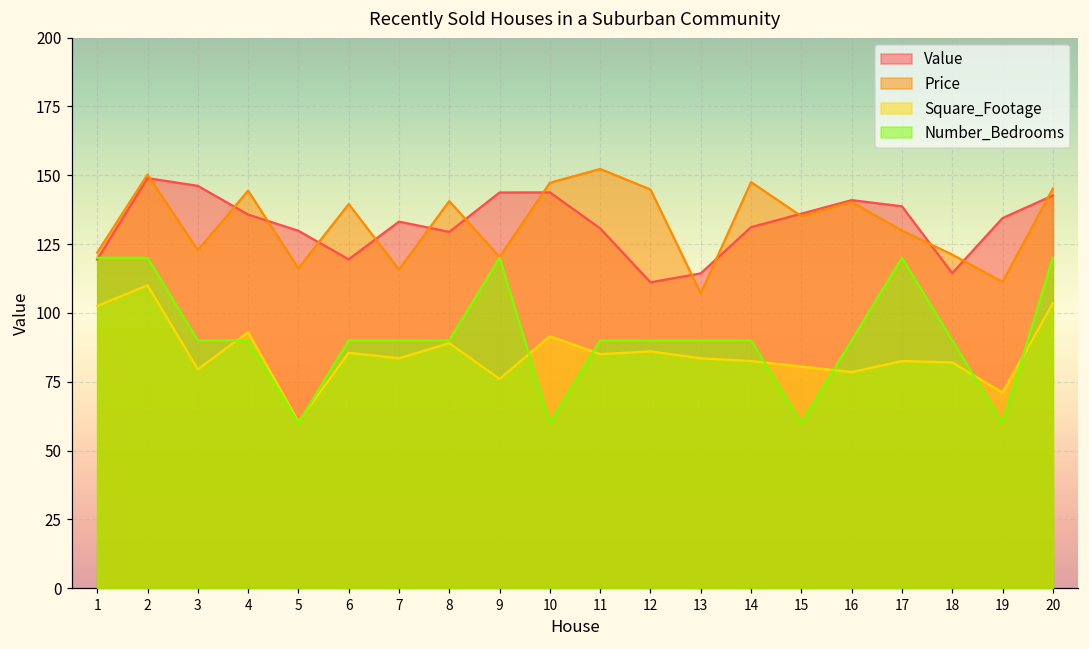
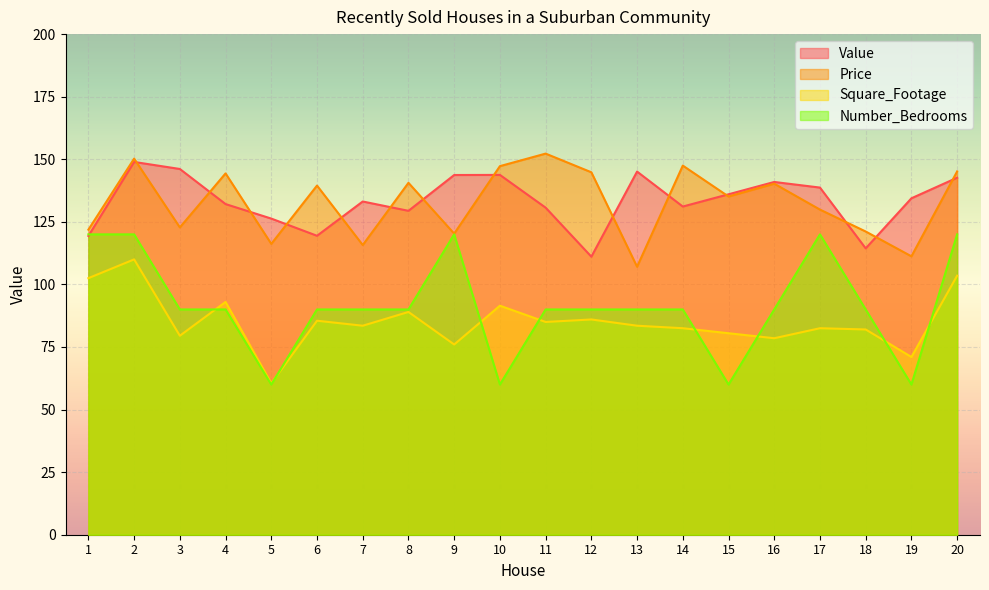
  {
    "Value": {
      "2": 149,
      "3": 146,
-     "4": 136,
-     "5": 130,
+     "4": 132,
+     "5": 126,
      "6": 119,
      "7": 133,
      "8": 129,
      "9": 144,
      "10": 144,
      "11": 131,
      "12": 111,
-     "13": 114,
+     "13": 145,
      "14": 131,
      "17": 139,
      "18": 114,
      "19": 134,
      "20": 143
    },
    "Number_Bedrooms": {
      "2": 120,
      "3": 90,
      "4": 90,
      "6": 90,
      "7": 90,
      "8": 90,
      "10": 60,
      "11": 90,
      "12": 90,
      "13": 90,
      "14": 90,
      "15": 60,
      "16": 90,
      "17": 120,
      "18": 90,
      "19": 60,
      "20": 120
    }
  }
